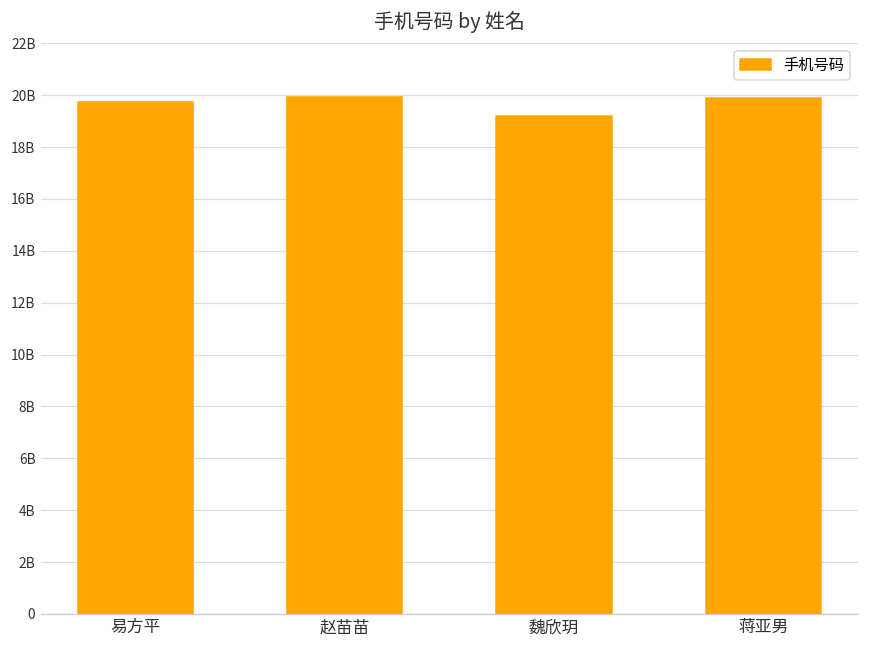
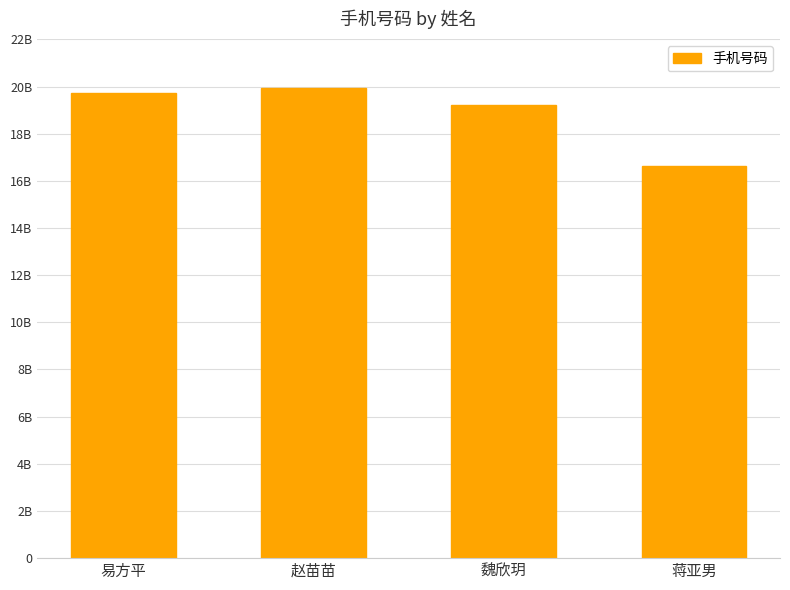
  {
    "易方平": 19700000000,
    "赵苗苗": 19900000000,
    "魏欣玥": 19200000000,
-   "蒋亚男": 19900000000
+   "蒋亚男": 16600000000
  }
